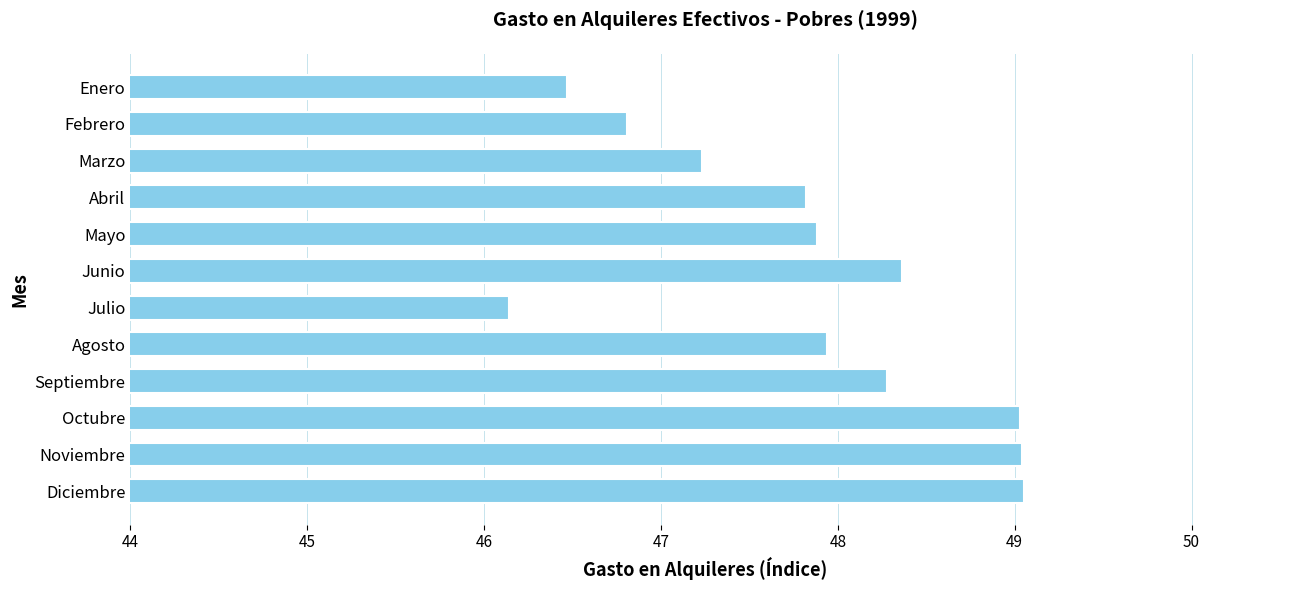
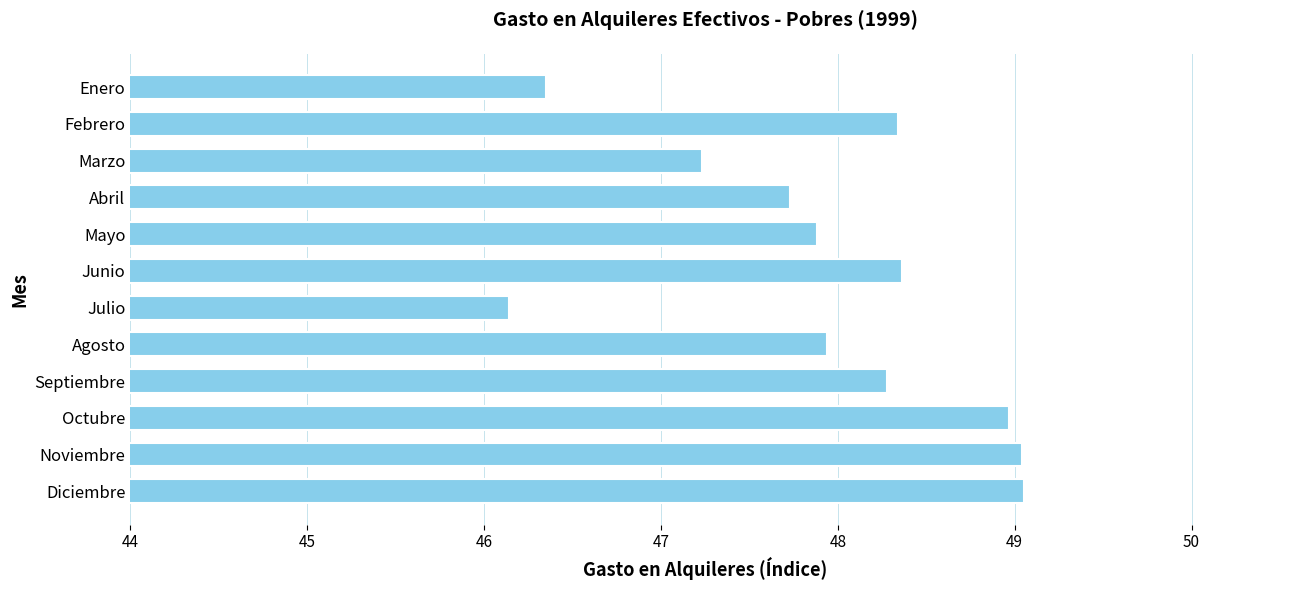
  {
-   "Enero": 46.47,
-   "Febrero": 46.81,
+   "Enero": 46.35,
+   "Febrero": 48.34,
    "Marzo": 47.23,
-   "Abril": 47.82,
+   "Abril": 47.73,
    "Mayo": 47.88,
    "Junio": 48.36,
    "Julio": 46.14,
    "Agosto": 47.94,
    "Septiembre": 48.28,
-   "Octubre": 49.03,
+   "Octubre": 48.97,
    "Noviembre": 49.04,
    "Diciembre": 49.05
  }
